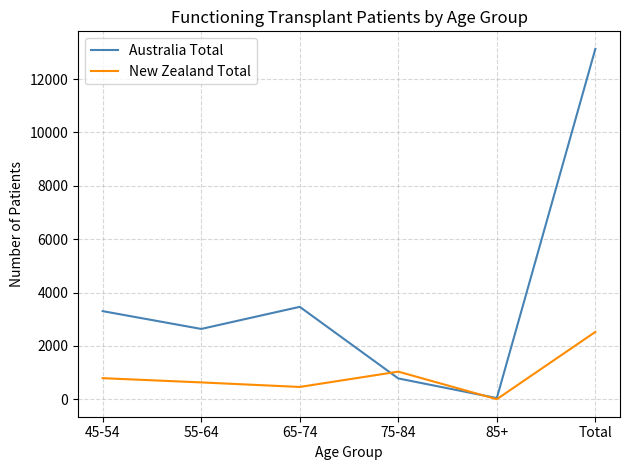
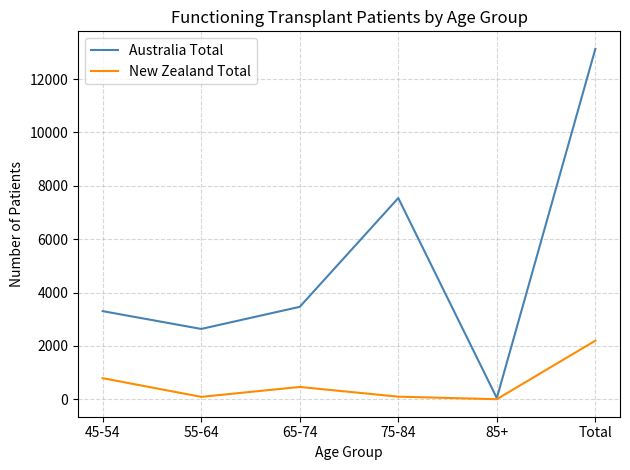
  {
    "Australia Total": {
      "45-54": 3300,
      "55-64": 2600,
      "65-74": 3500,
-     "75-84": 800,
+     "75-84": 7500,
      "Total": 13100
    },
    "New Zealand Total": {
      "45-54": 800,
-     "55-64": 600,
+     "55-64": 100,
      "65-74": 500,
-     "75-84": 1000,
-     "Total": 2500
+     "75-84": 100,
+     "Total": 2200
    }
  }
